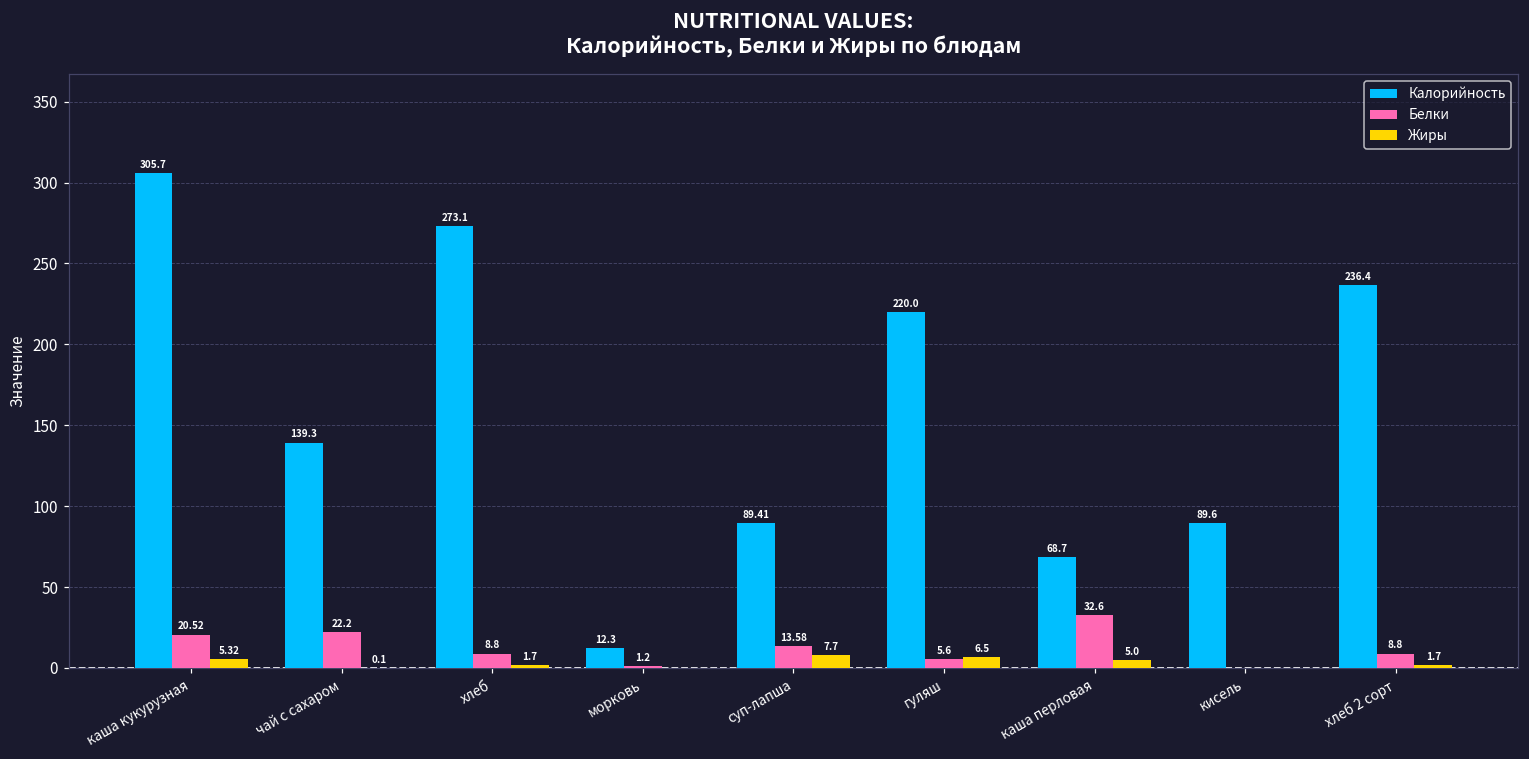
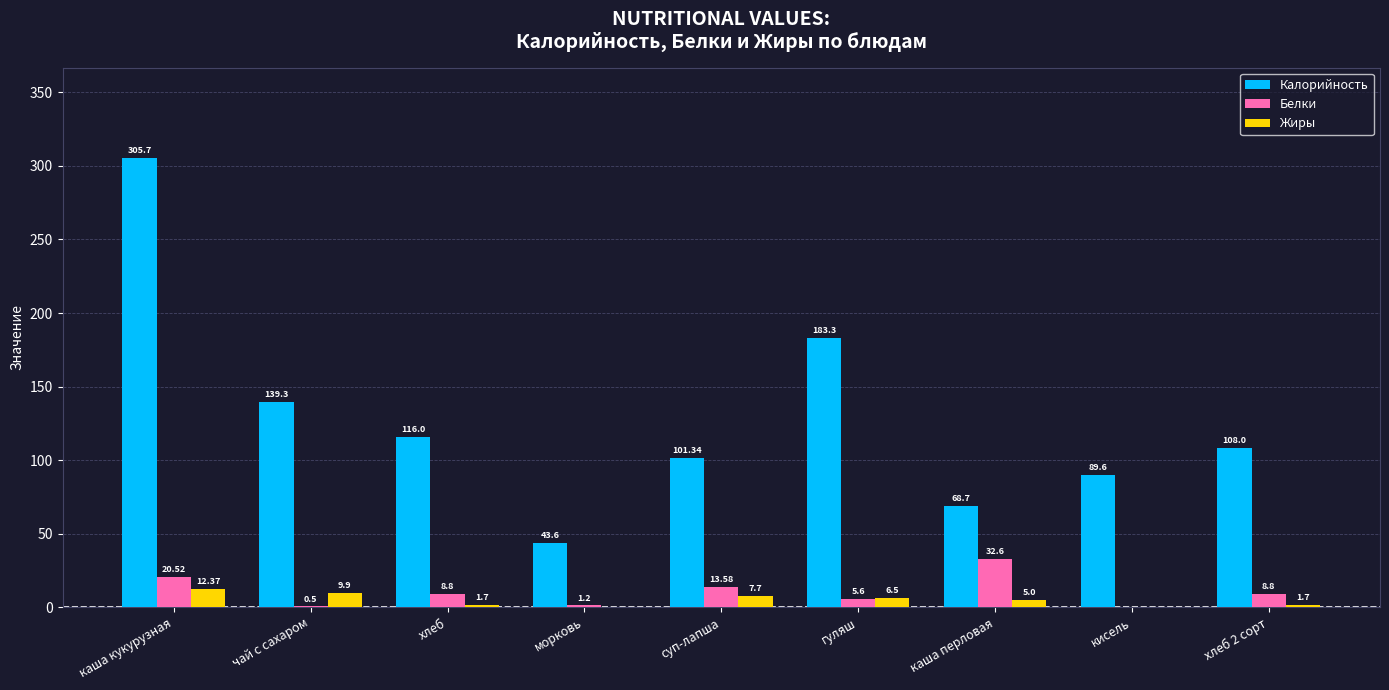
  {
    "Калорийность": {
      "каша кукурузная": 305.7,
      "чай с сахаром": 139.3,
-     "хлеб": 273.1,
-     "морковь": 12.3,
-     "суп-лапша": 89.41,
-     "гуляш": 220.0,
+     "хлеб": 116.0,
+     "морковь": 43.6,
+     "суп-лапша": 101.34,
+     "гуляш": 183.3,
      "каша перловая": 68.7,
      "кисель": 89.6,
-     "хлеб 2 сорт": 236.4
+     "хлеб 2 сорт": 108.0
    },
    "Белки": {
      "каша кукурузная": 20.52,
-     "чай с сахаром": 22.2,
+     "чай с сахаром": 0.5,
      "хлеб": 8.8,
      "морковь": 1.2,
      "суп-лапша": 13.58,
      "гуляш": 5.6,
      "каша перловая": 32.6,
      "хлеб 2 сорт": 8.8
    },
    "Жиры": {
-     "каша кукурузная": 5.32,
-     "чай с сахаром": 0.1,
+     "каша кукурузная": 12.37,
+     "чай с сахаром": 9.9,
      "хлеб": 1.7,
      "суп-лапша": 7.7,
      "гуляш": 6.5,
      "каша перловая": 5.0,
      "хлеб 2 сорт": 1.7
    }
  }
